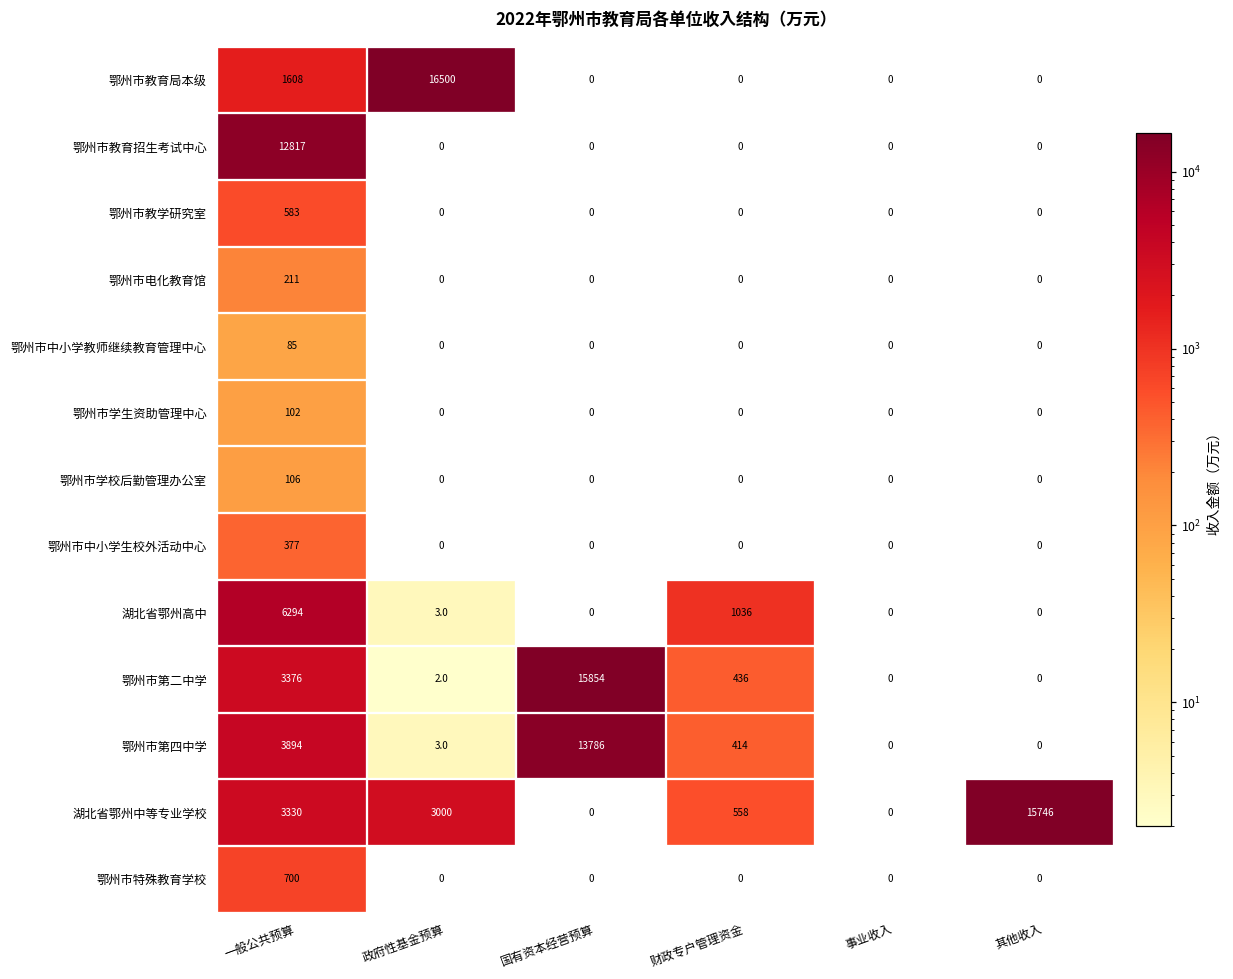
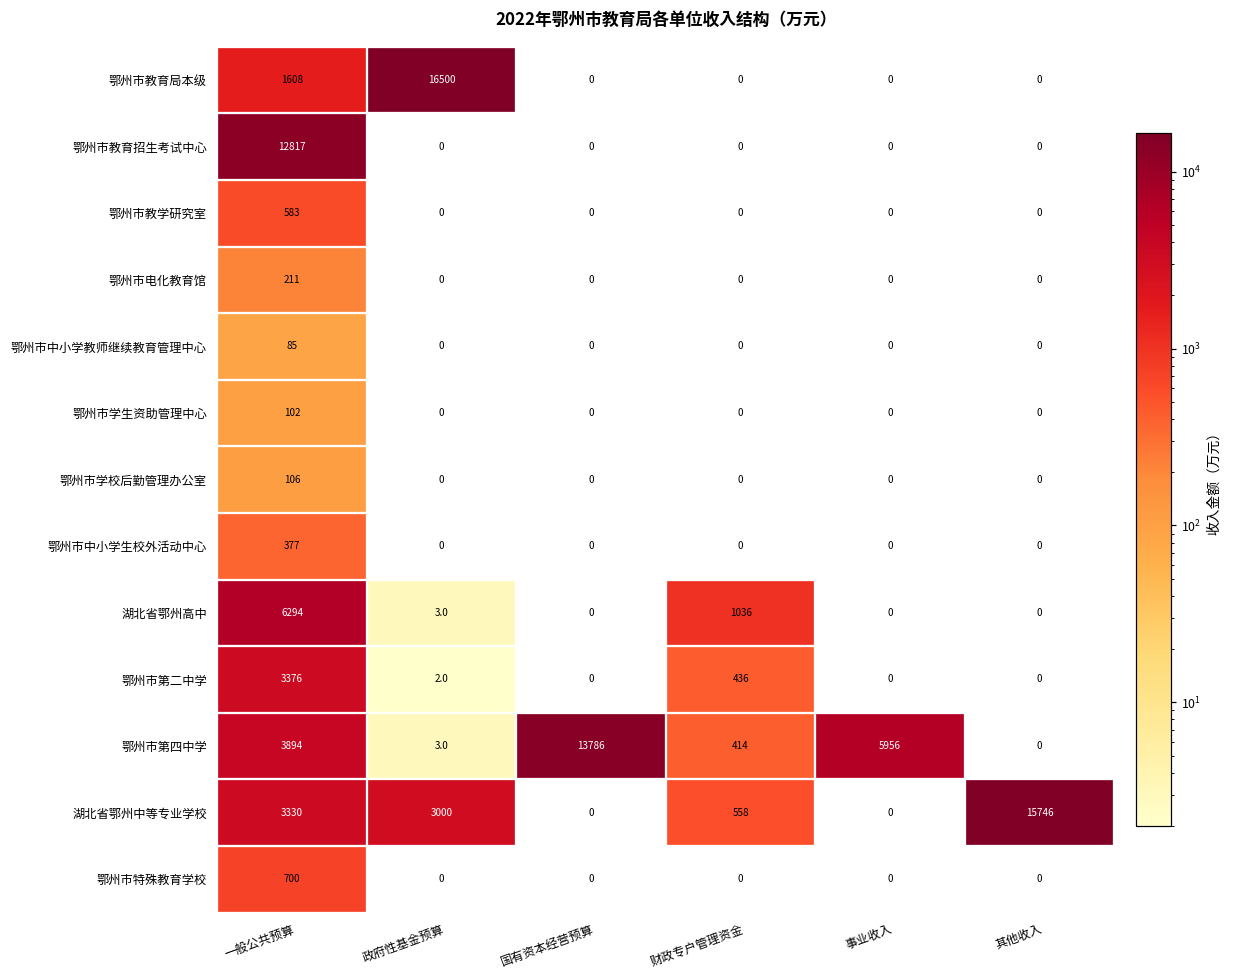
  {
    "鄂州市教育局本级": {
      "一般公共预算": 1608,
      "政府性基金预算": 16500,
      "国有资本经营预算": 0,
      "财政专户管理资金": 0,
      "事业收入": 0,
      "其他收入": 0
    },
    "鄂州市教育招生考试中心": {
      "一般公共预算": 12817,
      "政府性基金预算": 0,
      "国有资本经营预算": 0,
      "财政专户管理资金": 0,
      "事业收入": 0,
      "其他收入": 0
    },
    "鄂州市教学研究室": {
      "一般公共预算": 583,
      "政府性基金预算": 0,
      "国有资本经营预算": 0,
      "财政专户管理资金": 0,
      "事业收入": 0,
      "其他收入": 0
    },
    "鄂州市电化教育馆": {
      "一般公共预算": 211,
      "政府性基金预算": 0,
      "国有资本经营预算": 0,
      "财政专户管理资金": 0,
      "事业收入": 0,
      "其他收入": 0
    },
    "鄂州市中小学教师继续教育管理中心": {
      "一般公共预算": 85,
      "政府性基金预算": 0,
      "国有资本经营预算": 0,
      "财政专户管理资金": 0,
      "事业收入": 0,
      "其他收入": 0
    },
    "鄂州市学生资助管理中心": {
      "一般公共预算": 102,
      "政府性基金预算": 0,
      "国有资本经营预算": 0,
      "财政专户管理资金": 0,
      "事业收入": 0,
      "其他收入": 0
    },
    "鄂州市学校后勤管理办公室": {
      "一般公共预算": 106,
      "政府性基金预算": 0,
      "国有资本经营预算": 0,
      "财政专户管理资金": 0,
      "事业收入": 0,
      "其他收入": 0
    },
    "鄂州市中小学生校外活动中心": {
      "一般公共预算": 377,
      "政府性基金预算": 0,
      "国有资本经营预算": 0,
      "财政专户管理资金": 0,
      "事业收入": 0,
      "其他收入": 0
    },
    "湖北省鄂州高中": {
      "一般公共预算": 6294,
      "政府性基金预算": 3.0,
      "国有资本经营预算": 0,
      "财政专户管理资金": 1036,
      "事业收入": 0,
      "其他收入": 0
    },
    "鄂州市第二中学": {
      "一般公共预算": 3376,
      "政府性基金预算": 2.0,
-     "国有资本经营预算": 15854,
+     "国有资本经营预算": 0,
      "财政专户管理资金": 436,
      "事业收入": 0,
      "其他收入": 0
    },
    "鄂州市第四中学": {
      "一般公共预算": 3894,
      "政府性基金预算": 3.0,
      "国有资本经营预算": 13786,
      "财政专户管理资金": 414,
-     "事业收入": 0,
+     "事业收入": 5956,
      "其他收入": 0
    },
    "湖北省鄂州中等专业学校": {
      "一般公共预算": 3330,
      "政府性基金预算": 3000,
      "国有资本经营预算": 0,
      "财政专户管理资金": 558,
      "事业收入": 0,
      "其他收入": 15746
    },
    "鄂州市特殊教育学校": {
      "一般公共预算": 700,
      "政府性基金预算": 0,
      "国有资本经营预算": 0,
      "财政专户管理资金": 0,
      "事业收入": 0,
      "其他收入": 0
    }
  }
